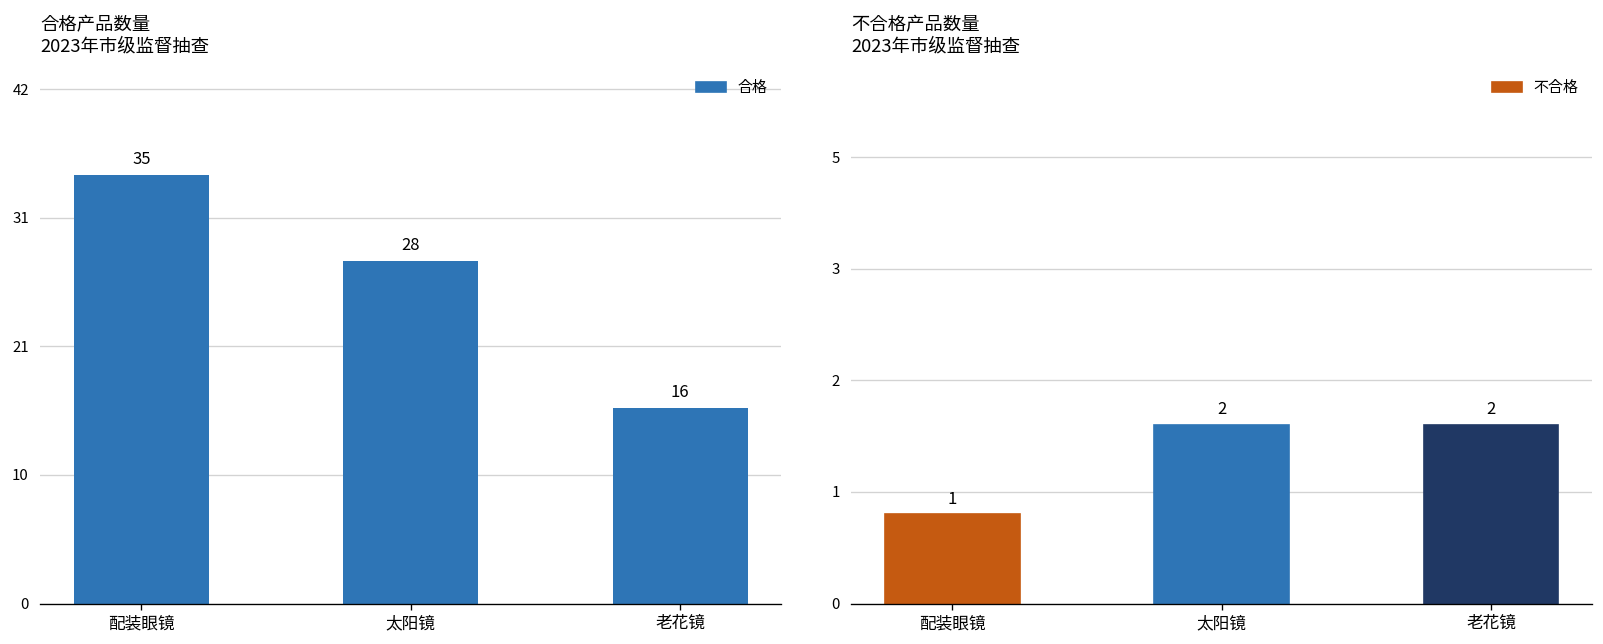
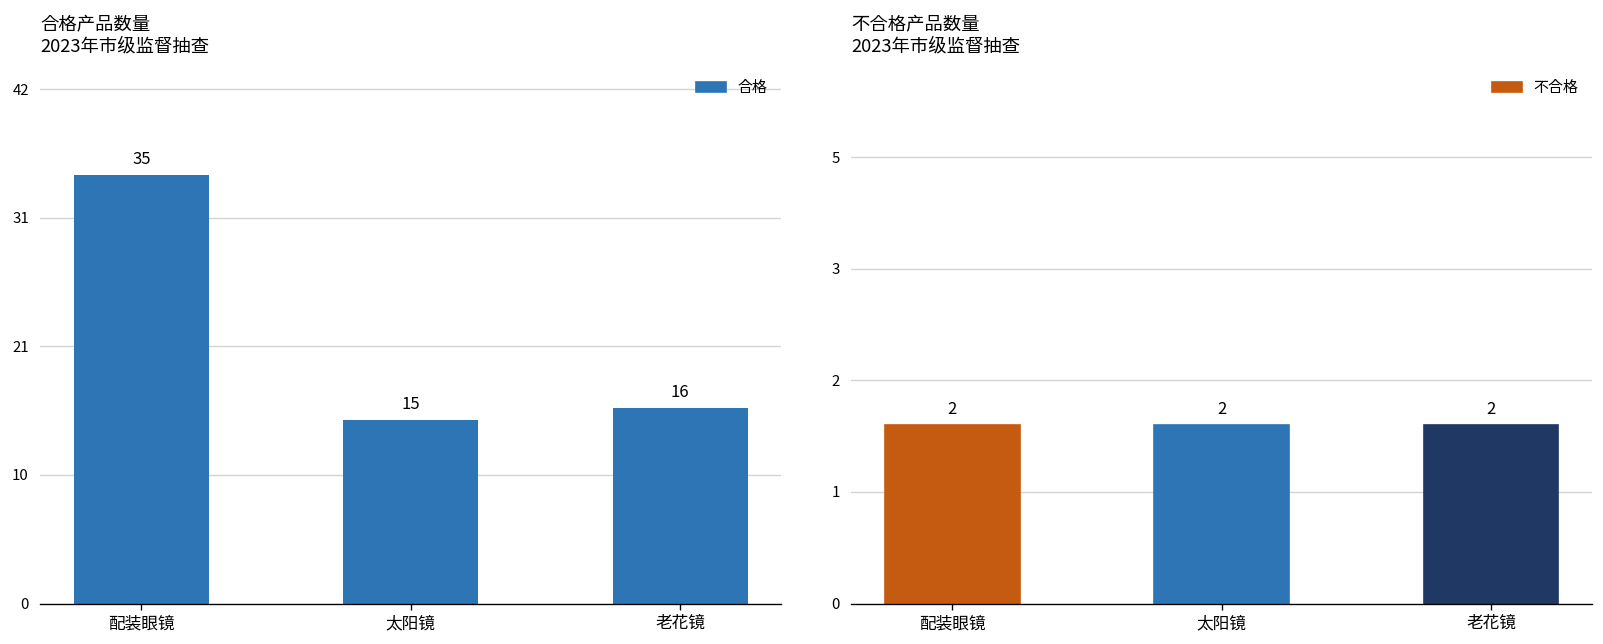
  {
    "合格产品数量 2023年市级监督抽查": {
      "配装眼镜": 35,
-     "太阳镜": 28,
+     "太阳镜": 15,
      "老花镜": 16
    },
    "不合格产品数量 2023年市级监督抽查": {
-     "配装眼镜": 1,
+     "配装眼镜": 2,
      "太阳镜": 2,
      "老花镜": 2
    }
  }
